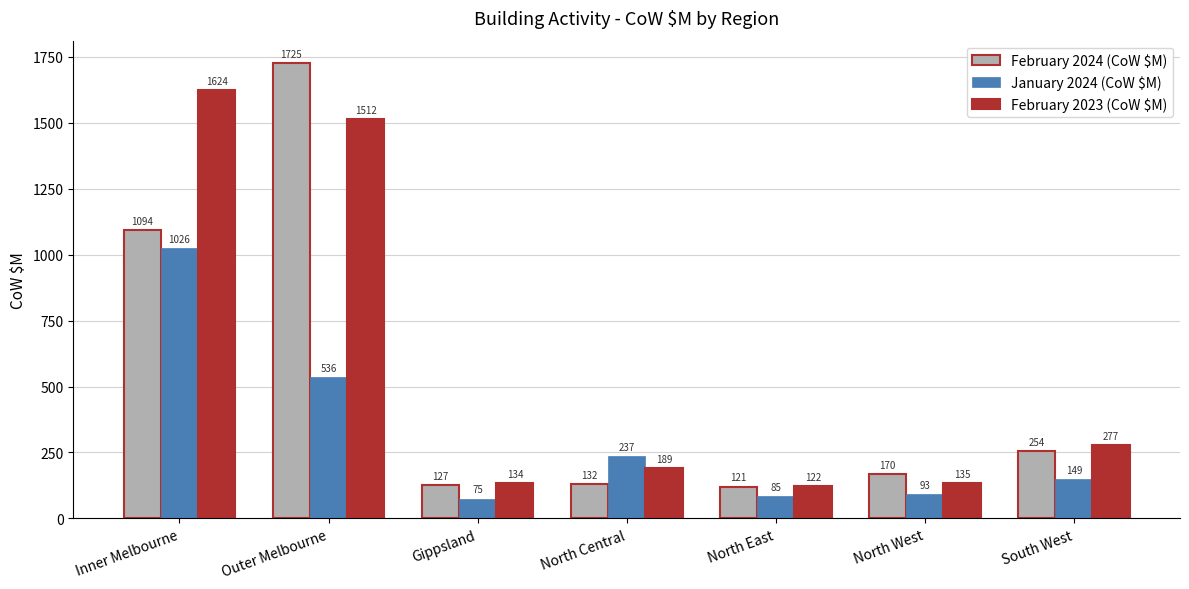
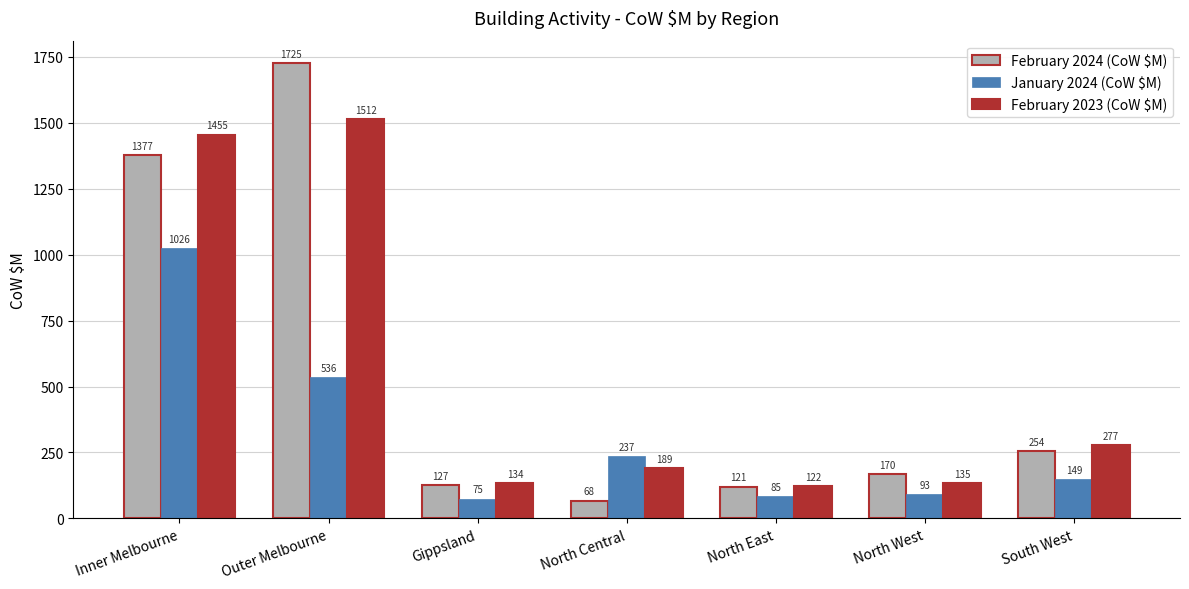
  {
    "February 2024 (CoW $M)": {
-     "Inner Melbourne": 1094,
+     "Inner Melbourne": 1377,
      "Outer Melbourne": 1725,
      "Gippsland": 127,
-     "North Central": 132,
+     "North Central": 68,
      "North East": 121,
      "North West": 170,
      "South West": 254
    },
    "January 2024 (CoW $M)": {
      "Inner Melbourne": 1026,
      "Outer Melbourne": 536,
      "Gippsland": 75,
      "North Central": 237,
      "North East": 85,
      "North West": 93,
      "South West": 149
    },
    "February 2023 (CoW $M)": {
-     "Inner Melbourne": 1624,
+     "Inner Melbourne": 1455,
      "Outer Melbourne": 1512,
      "Gippsland": 134,
      "North Central": 189,
      "North East": 122,
      "North West": 135,
      "South West": 277
    }
  }
